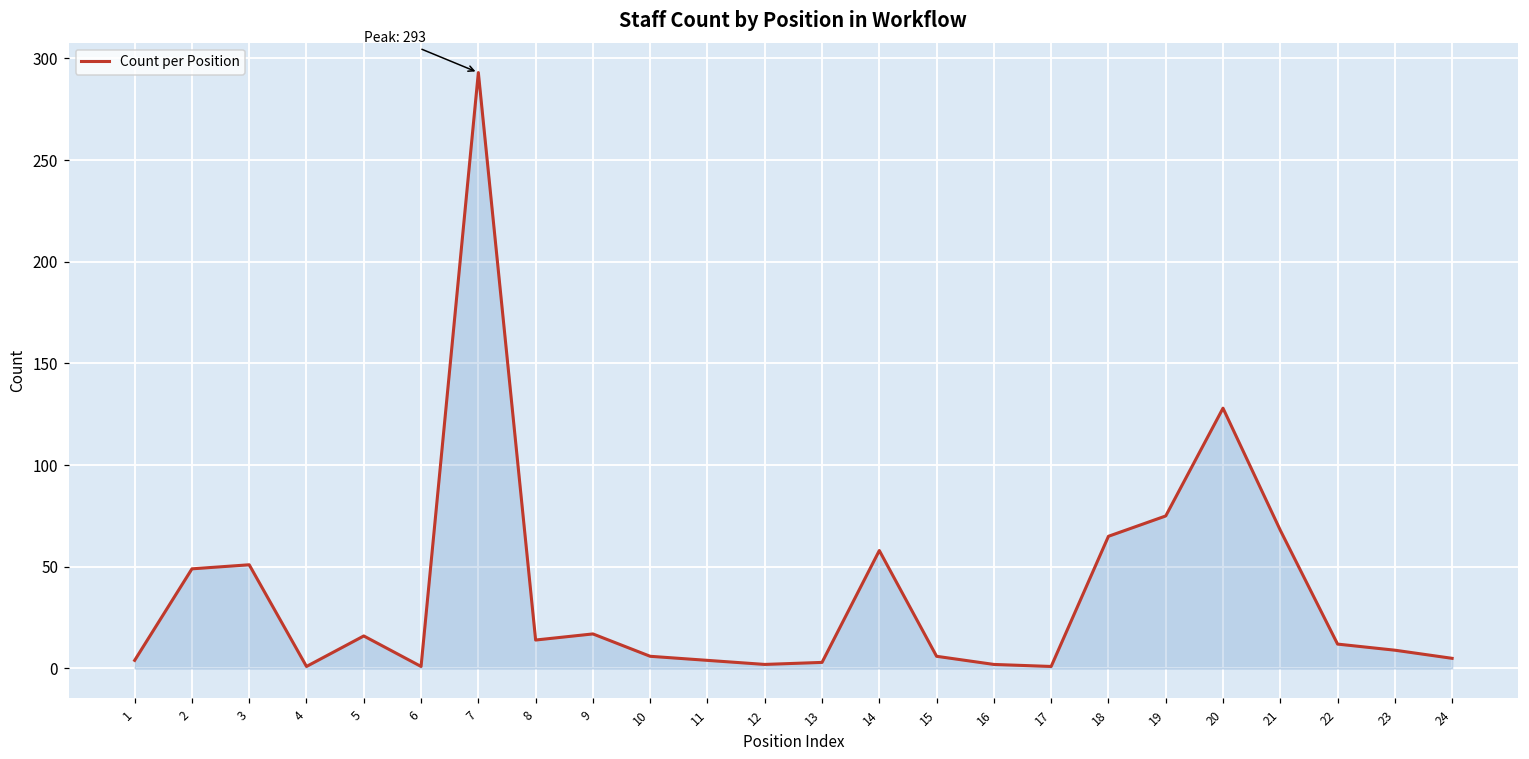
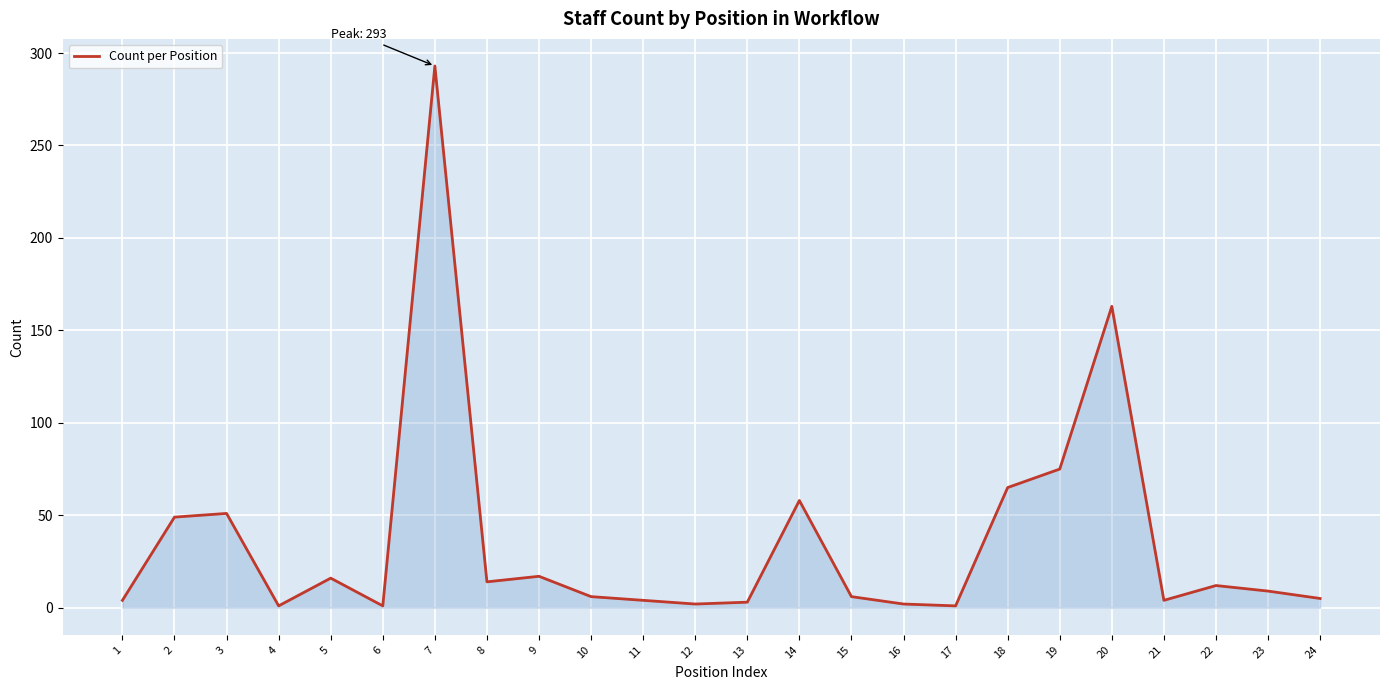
  {
    "1": 4,
    "2": 49,
    "3": 51,
    "4": 1,
    "5": 16,
    "6": 1,
    "8": 14,
    "9": 17,
    "10": 6,
    "11": 4,
    "12": 2,
    "13": 3,
    "14": 58,
    "15": 6,
    "16": 2,
    "17": 1,
    "18": 65,
    "19": 75,
-   "20": 128,
-   "21": 68,
+   "20": 163,
+   "21": 4,
    "22": 12,
    "23": 9,
    "24": 5
  }
